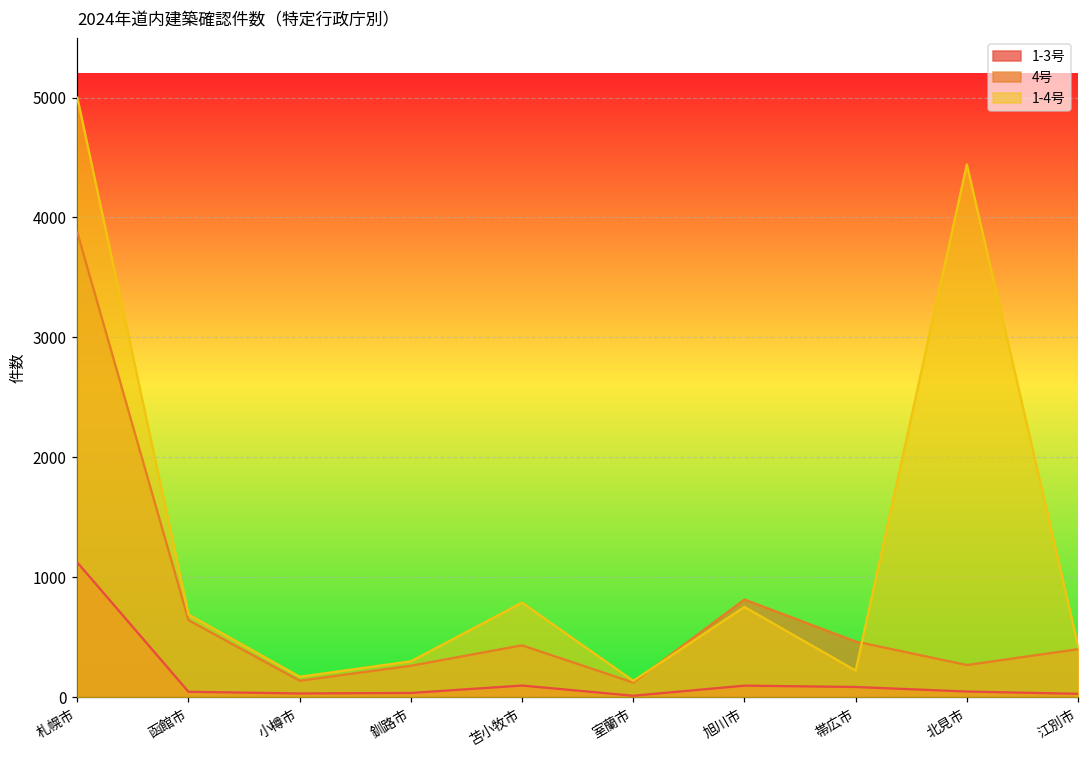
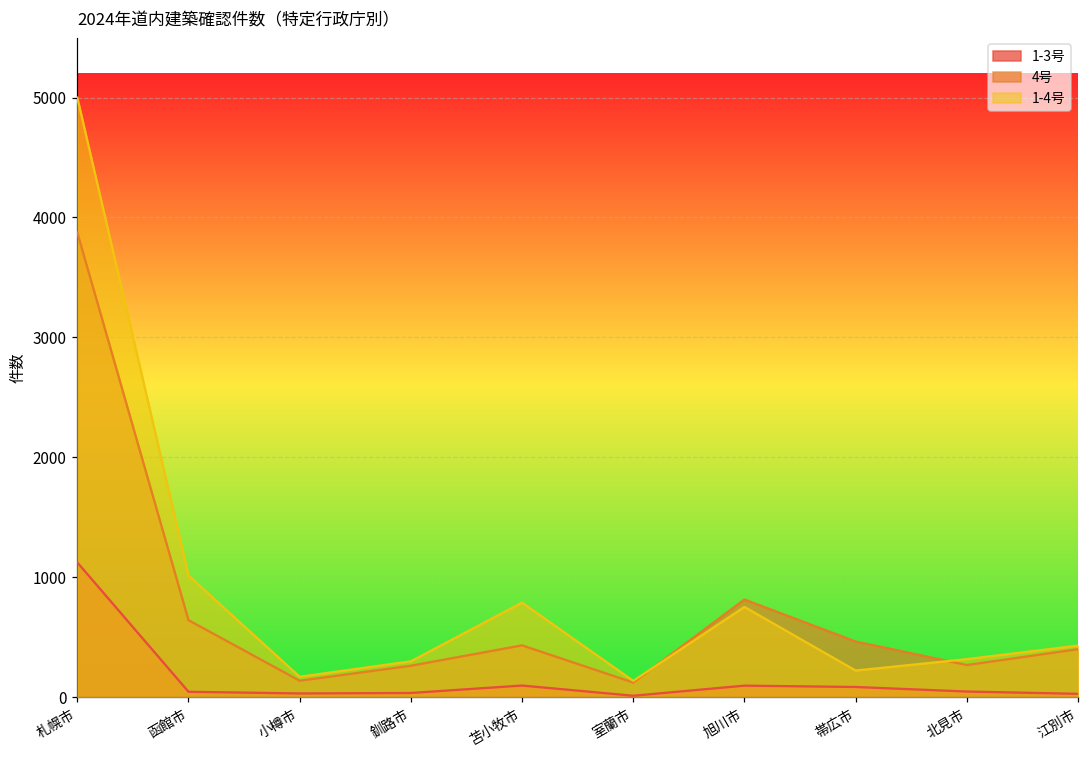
  {
    "1-4号": {
      "札幌市": 5000,
-     "函館市": 690,
+     "函館市": 1020,
      "小樽市": 170,
      "釧路市": 300,
      "苫小牧市": 790,
      "旭川市": 750,
      "帯広市": 220,
-     "北見市": 4440,
+     "北見市": 320,
      "江別市": 430
    }
  }
